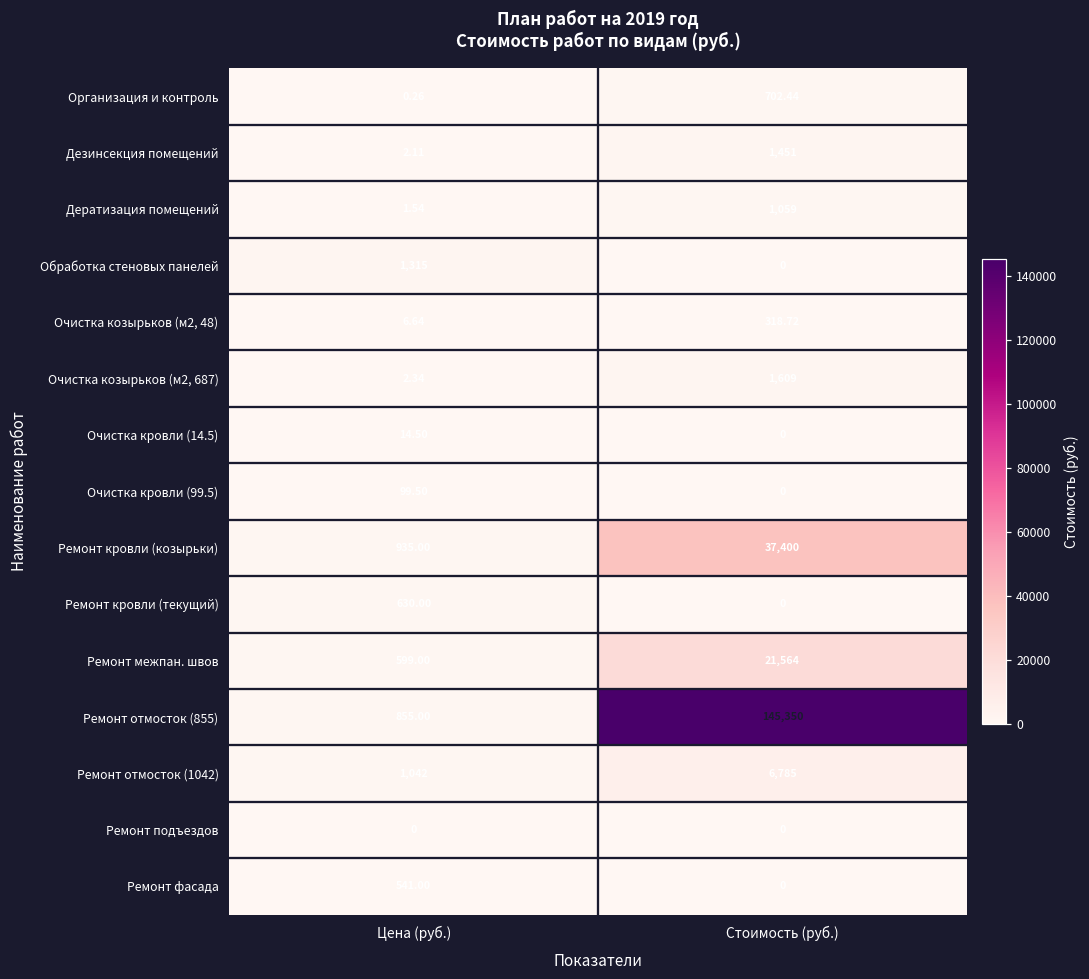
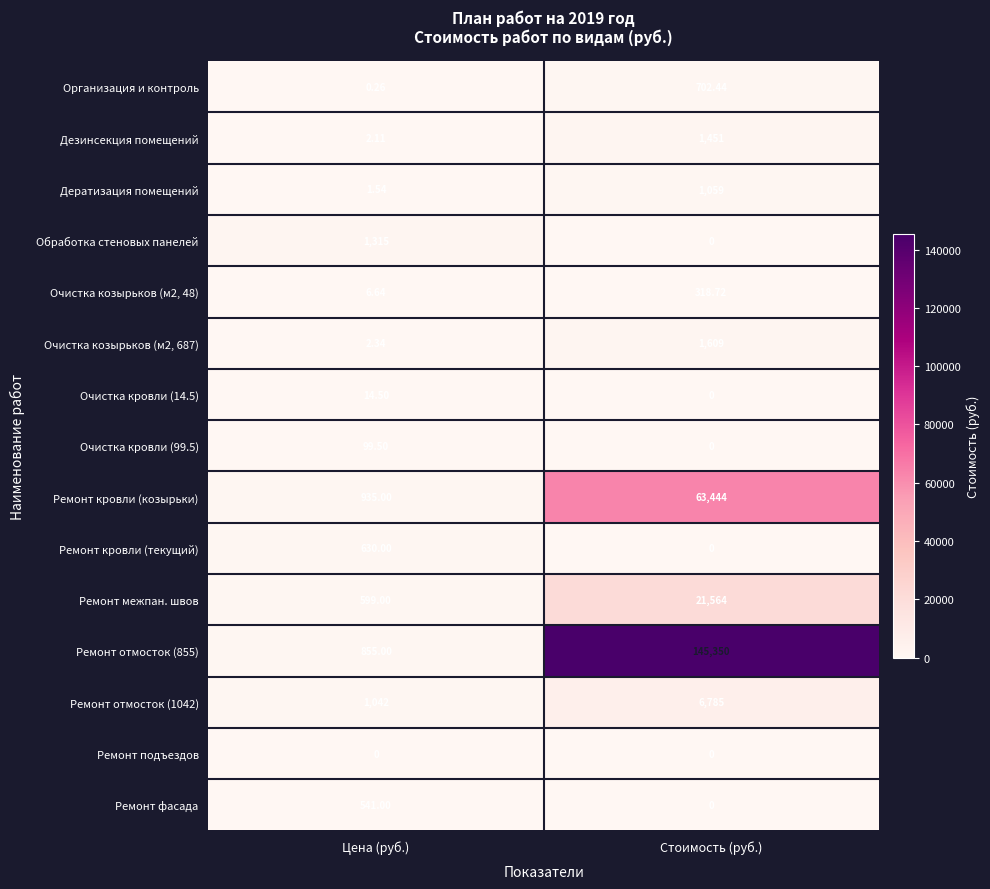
  {
    "Ремонт кровли (козырьки)": {
-     "Стоимость (руб.)": "37,400"
+     "Стоимость (руб.)": "63,444"
    },
    "Ремонт отмосток (855)": {
      "Стоимость (руб.)": "145,350"
    }
  }
